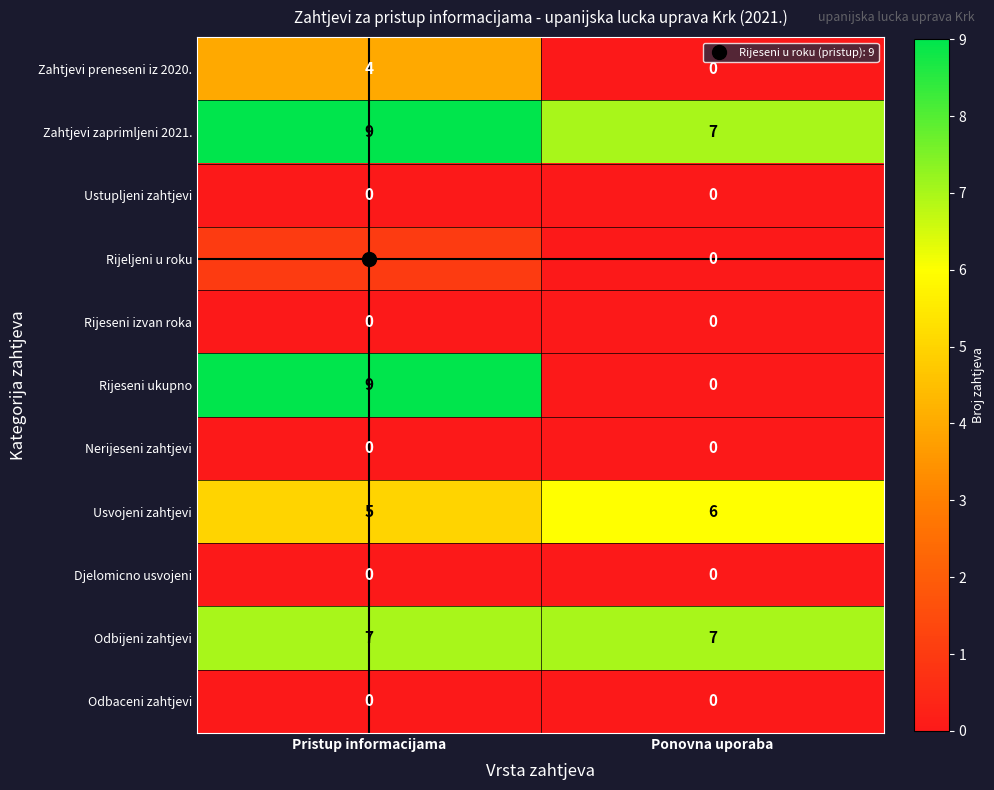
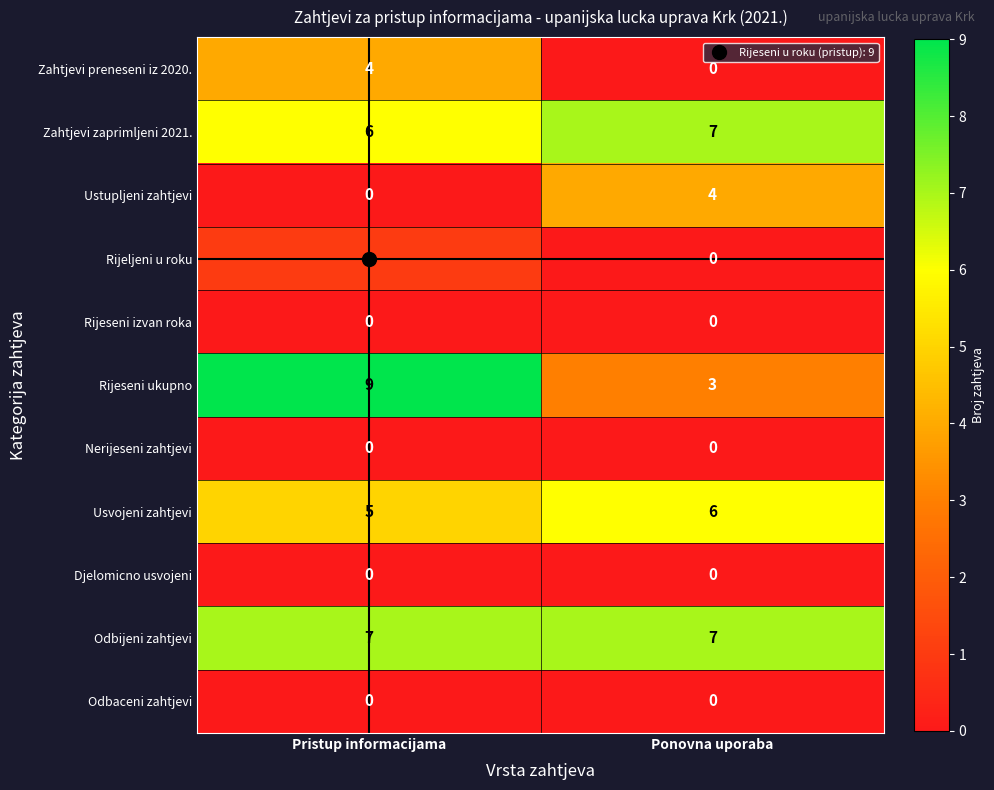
  {
    "Zahtjevi preneseni iz 2020.": {
      "Pristup informacijama": 4
    },
    "Zahtjevi zaprimljeni 2021.": {
-     "Pristup informacijama": 9,
+     "Pristup informacijama": 6,
      "Ponovna uporaba": 7
    },
    "Ustupljeni zahtjevi": {
      "Pristup informacijama": 0,
-     "Ponovna uporaba": 0
+     "Ponovna uporaba": 4
    },
    "Rijeljeni u roku": {
      "Ponovna uporaba": 0
    },
    "Rijeseni izvan roka": {
      "Pristup informacijama": 0,
      "Ponovna uporaba": 0
    },
    "Rijeseni ukupno": {
      "Pristup informacijama": 9,
-     "Ponovna uporaba": 0
+     "Ponovna uporaba": 3
    },
    "Nerijeseni zahtjevi": {
      "Pristup informacijama": 0,
      "Ponovna uporaba": 0
    },
    "Usvojeni zahtjevi": {
      "Pristup informacijama": 5,
      "Ponovna uporaba": 6
    },
    "Djelomicno usvojeni": {
      "Pristup informacijama": 0,
      "Ponovna uporaba": 0
    },
    "Odbijeni zahtjevi": {
      "Pristup informacijama": 7,
      "Ponovna uporaba": 7
    },
    "Odbaceni zahtjevi": {
      "Pristup informacijama": 0,
      "Ponovna uporaba": 0
    }
  }
